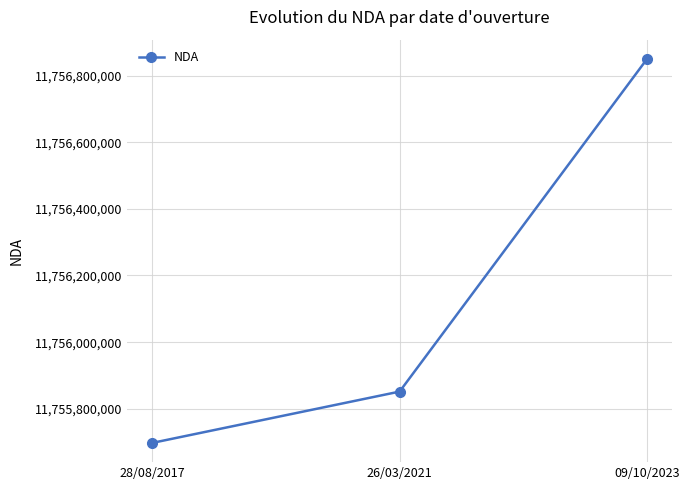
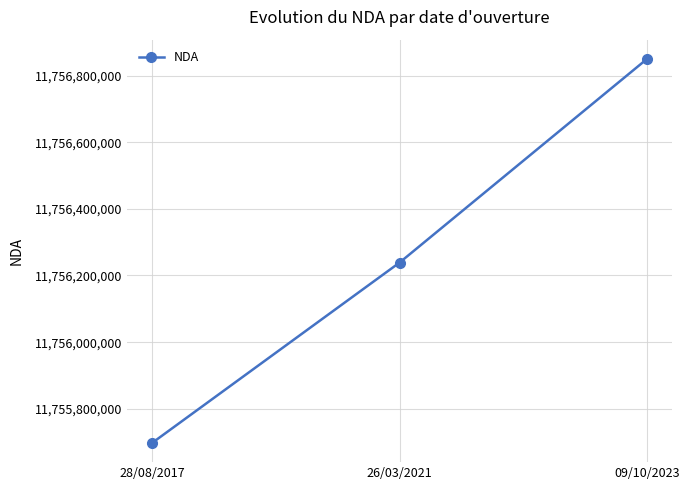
  {
    "28/08/2017": "11,755,700,000",
-   "26/03/2021": "11,755,850,000",
+   "26/03/2021": "11,756,240,000",
    "09/10/2023": "11,756,850,000"
  }
